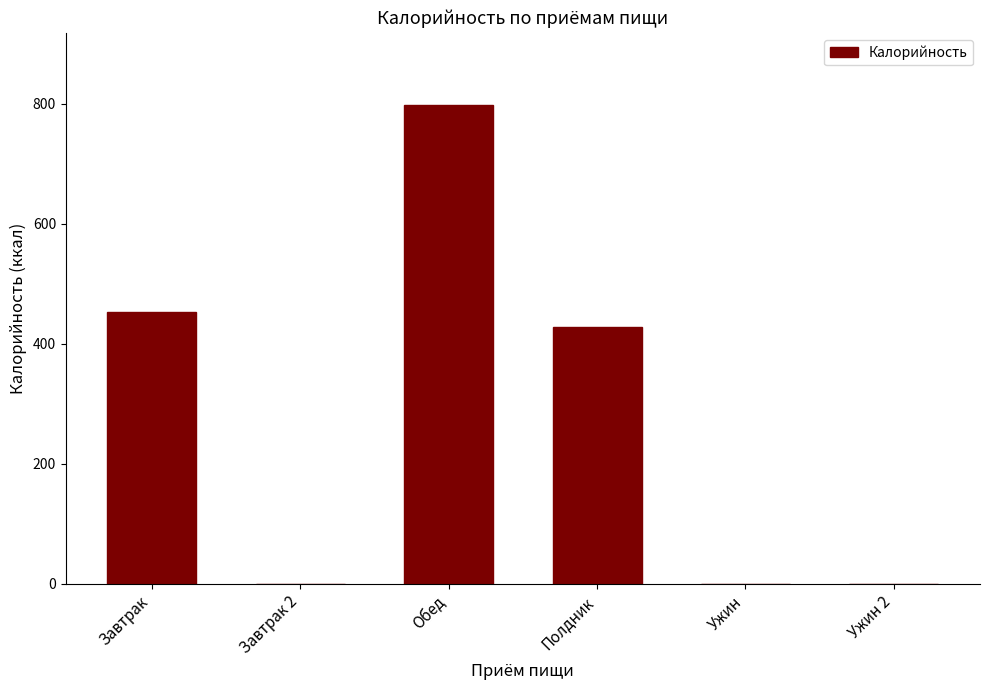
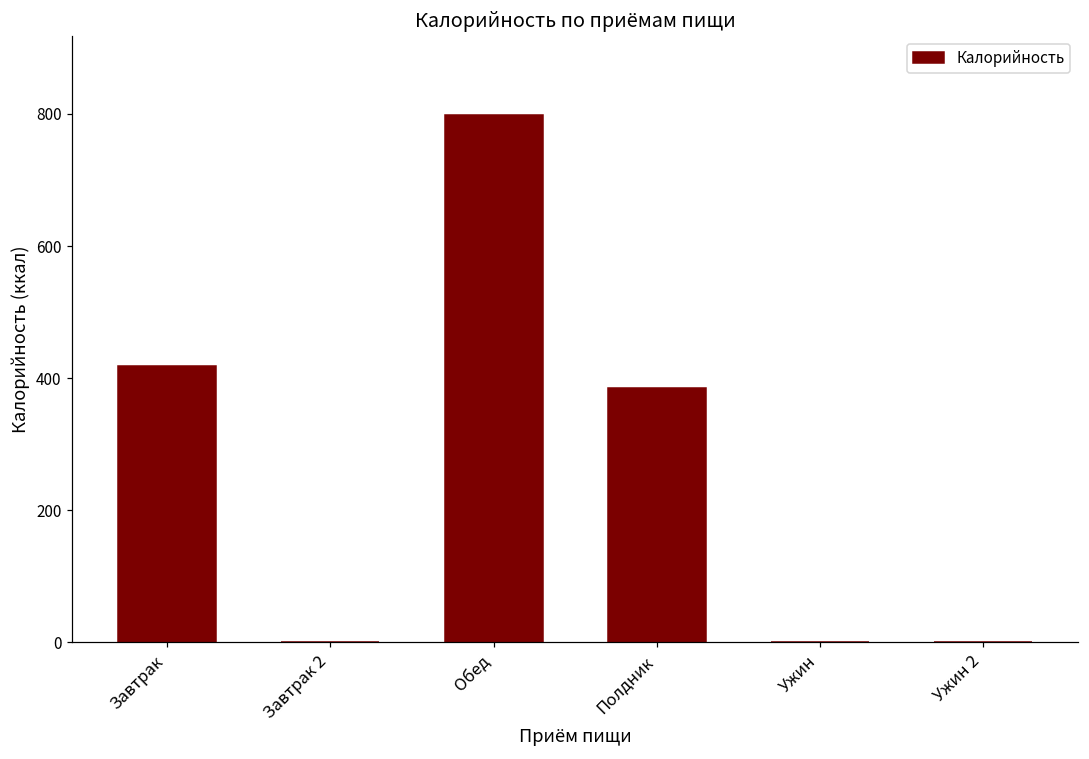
  {
-   "Завтрак": 450,
+   "Завтрак": 420,
    "Завтрак 2": 0,
    "Обед": 800,
-   "Полдник": 430,
+   "Полдник": 390,
    "Ужин": 0,
    "Ужин 2": 0
  }
